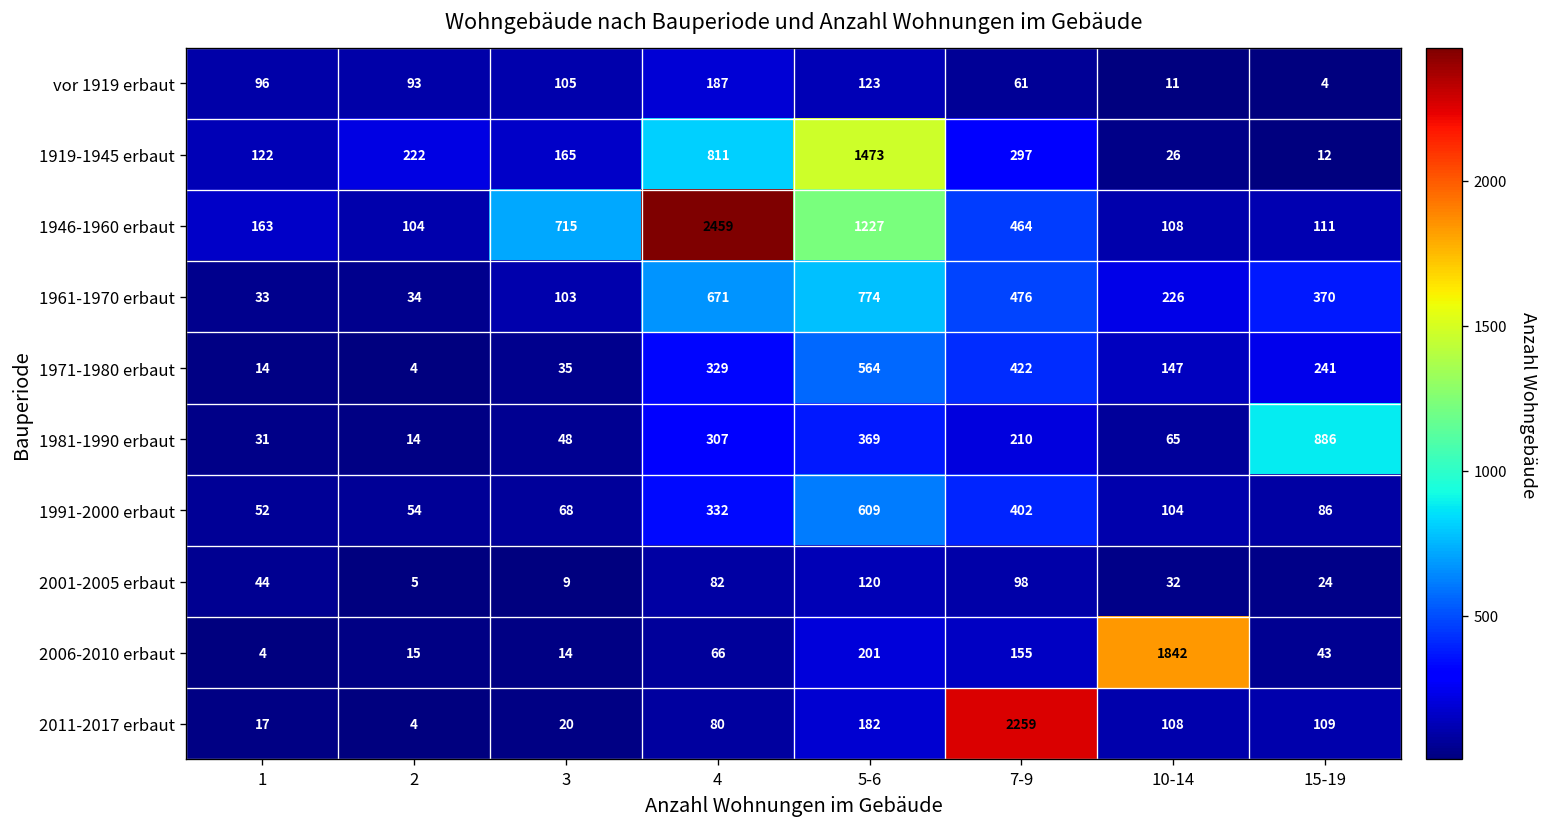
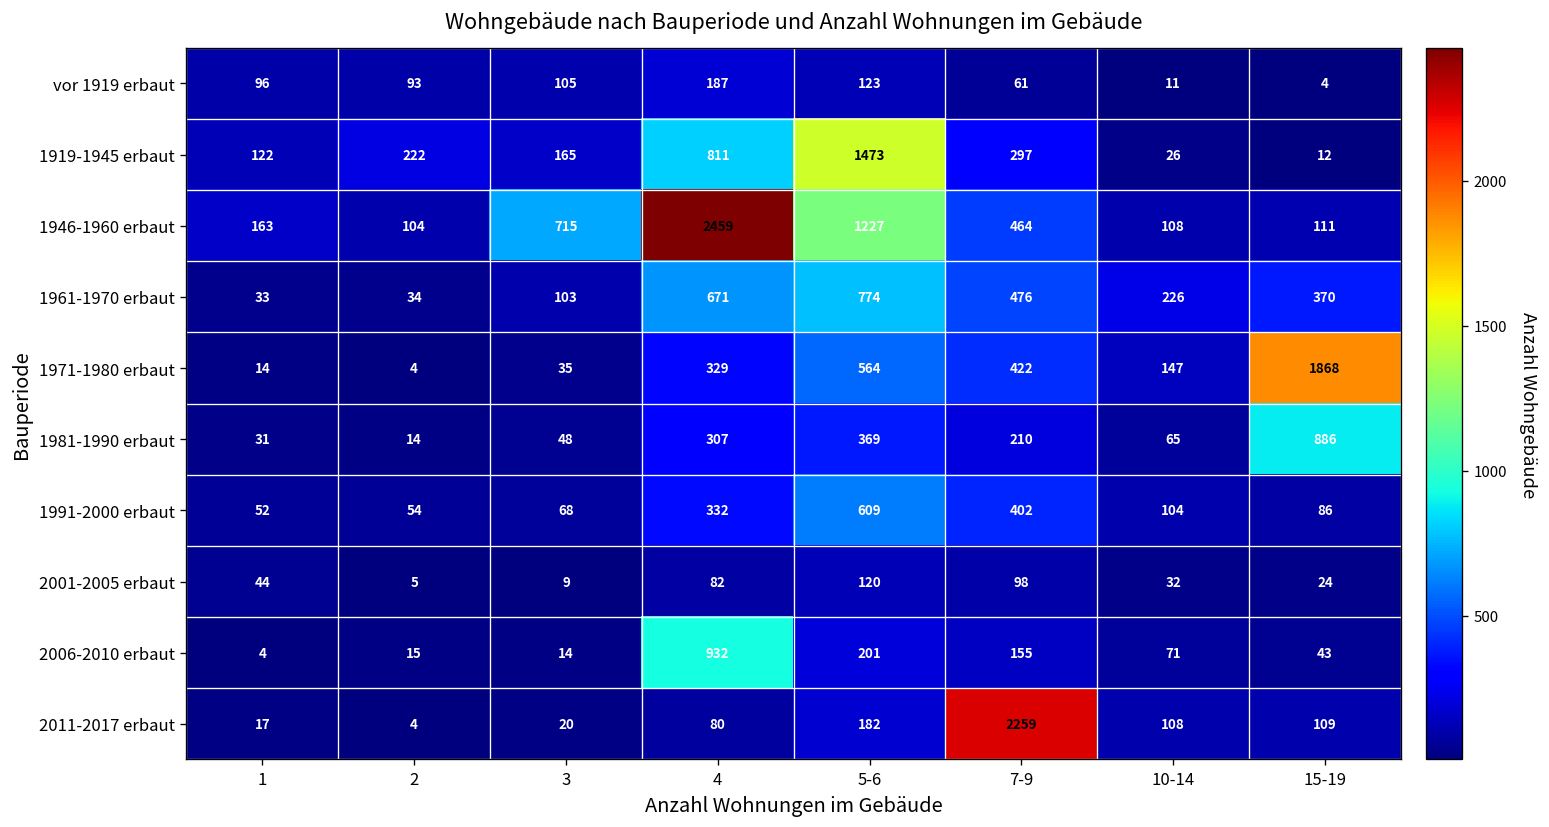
  {
    "vor 1919 erbaut": {
      "1": 96,
      "2": 93,
      "3": 105,
      "4": 187,
      "5-6": 123,
      "7-9": 61,
      "10-14": 11,
      "15-19": 4
    },
    "1919-1945 erbaut": {
      "1": 122,
      "2": 222,
      "3": 165,
      "4": 811,
      "5-6": 1473,
      "7-9": 297,
      "10-14": 26,
      "15-19": 12
    },
    "1946-1960 erbaut": {
      "1": 163,
      "2": 104,
      "3": 715,
      "4": 2459,
      "5-6": 1227,
      "7-9": 464,
      "10-14": 108,
      "15-19": 111
    },
    "1961-1970 erbaut": {
      "1": 33,
      "2": 34,
      "3": 103,
      "4": 671,
      "5-6": 774,
      "7-9": 476,
      "10-14": 226,
      "15-19": 370
    },
    "1971-1980 erbaut": {
      "1": 14,
      "2": 4,
      "3": 35,
      "4": 329,
      "5-6": 564,
      "7-9": 422,
      "10-14": 147,
-     "15-19": 241
+     "15-19": 1868
    },
    "1981-1990 erbaut": {
      "1": 31,
      "2": 14,
      "3": 48,
      "4": 307,
      "5-6": 369,
      "7-9": 210,
      "10-14": 65,
      "15-19": 886
    },
    "1991-2000 erbaut": {
      "1": 52,
      "2": 54,
      "3": 68,
      "4": 332,
      "5-6": 609,
      "7-9": 402,
      "10-14": 104,
      "15-19": 86
    },
    "2001-2005 erbaut": {
      "1": 44,
      "2": 5,
      "3": 9,
      "4": 82,
      "5-6": 120,
      "7-9": 98,
      "10-14": 32,
      "15-19": 24
    },
    "2006-2010 erbaut": {
      "1": 4,
      "2": 15,
      "3": 14,
-     "4": 66,
+     "4": 932,
      "5-6": 201,
      "7-9": 155,
-     "10-14": 1842,
+     "10-14": 71,
      "15-19": 43
    },
    "2011-2017 erbaut": {
      "1": 17,
      "2": 4,
      "3": 20,
      "4": 80,
      "5-6": 182,
      "7-9": 2259,
      "10-14": 108,
      "15-19": 109
    }
  }
